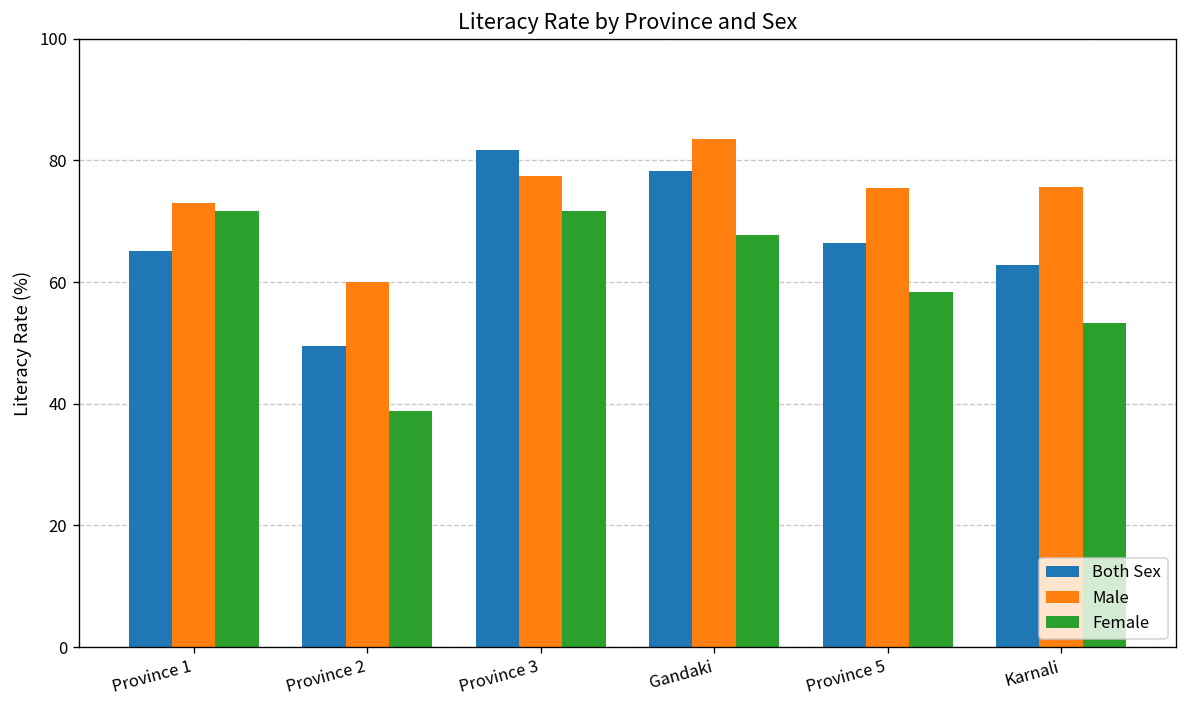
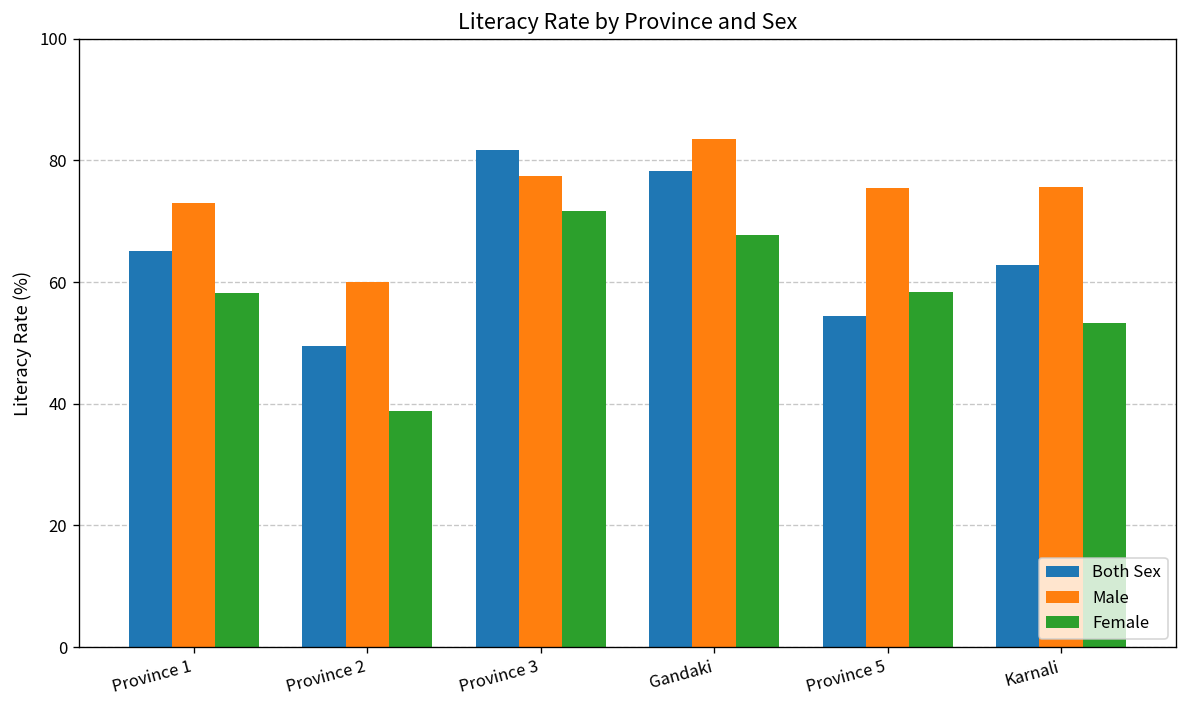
  {
    "Both Sex": {
      "Province 1": 65,
      "Province 2": 50,
      "Province 3": 82,
      "Gandaki": 78,
-     "Province 5": 66,
+     "Province 5": 54,
      "Karnali": 63
    },
    "Male": {
      "Province 1": 73,
      "Province 2": 60,
      "Province 3": 77,
      "Gandaki": 84,
      "Province 5": 76,
      "Karnali": 76
    },
    "Female": {
-     "Province 1": 72,
+     "Province 1": 58,
      "Province 2": 39,
      "Province 3": 72,
      "Gandaki": 68,
      "Province 5": 58,
      "Karnali": 53
    }
  }
